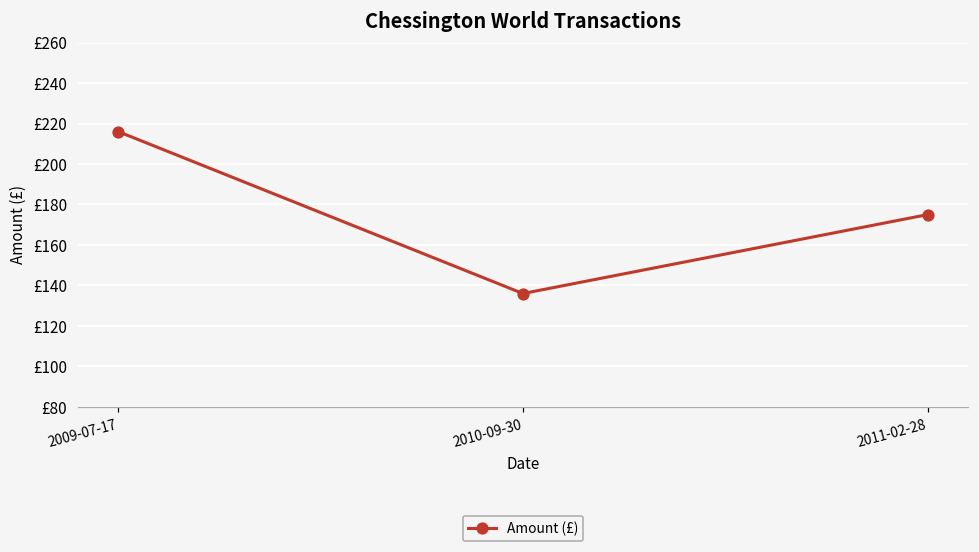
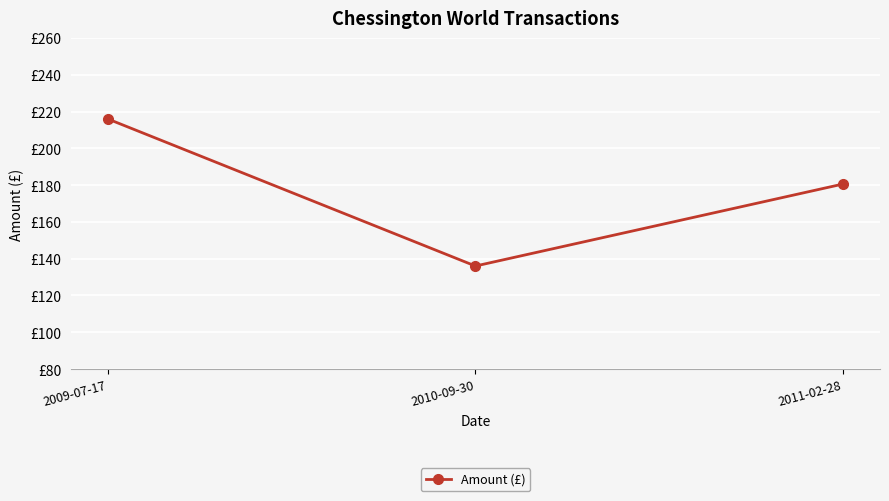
  {
    "2009-07-17": "£216",
    "2010-09-30": "£136",
-   "2011-02-28": "£175"
+   "2011-02-28": "£181"
  }
